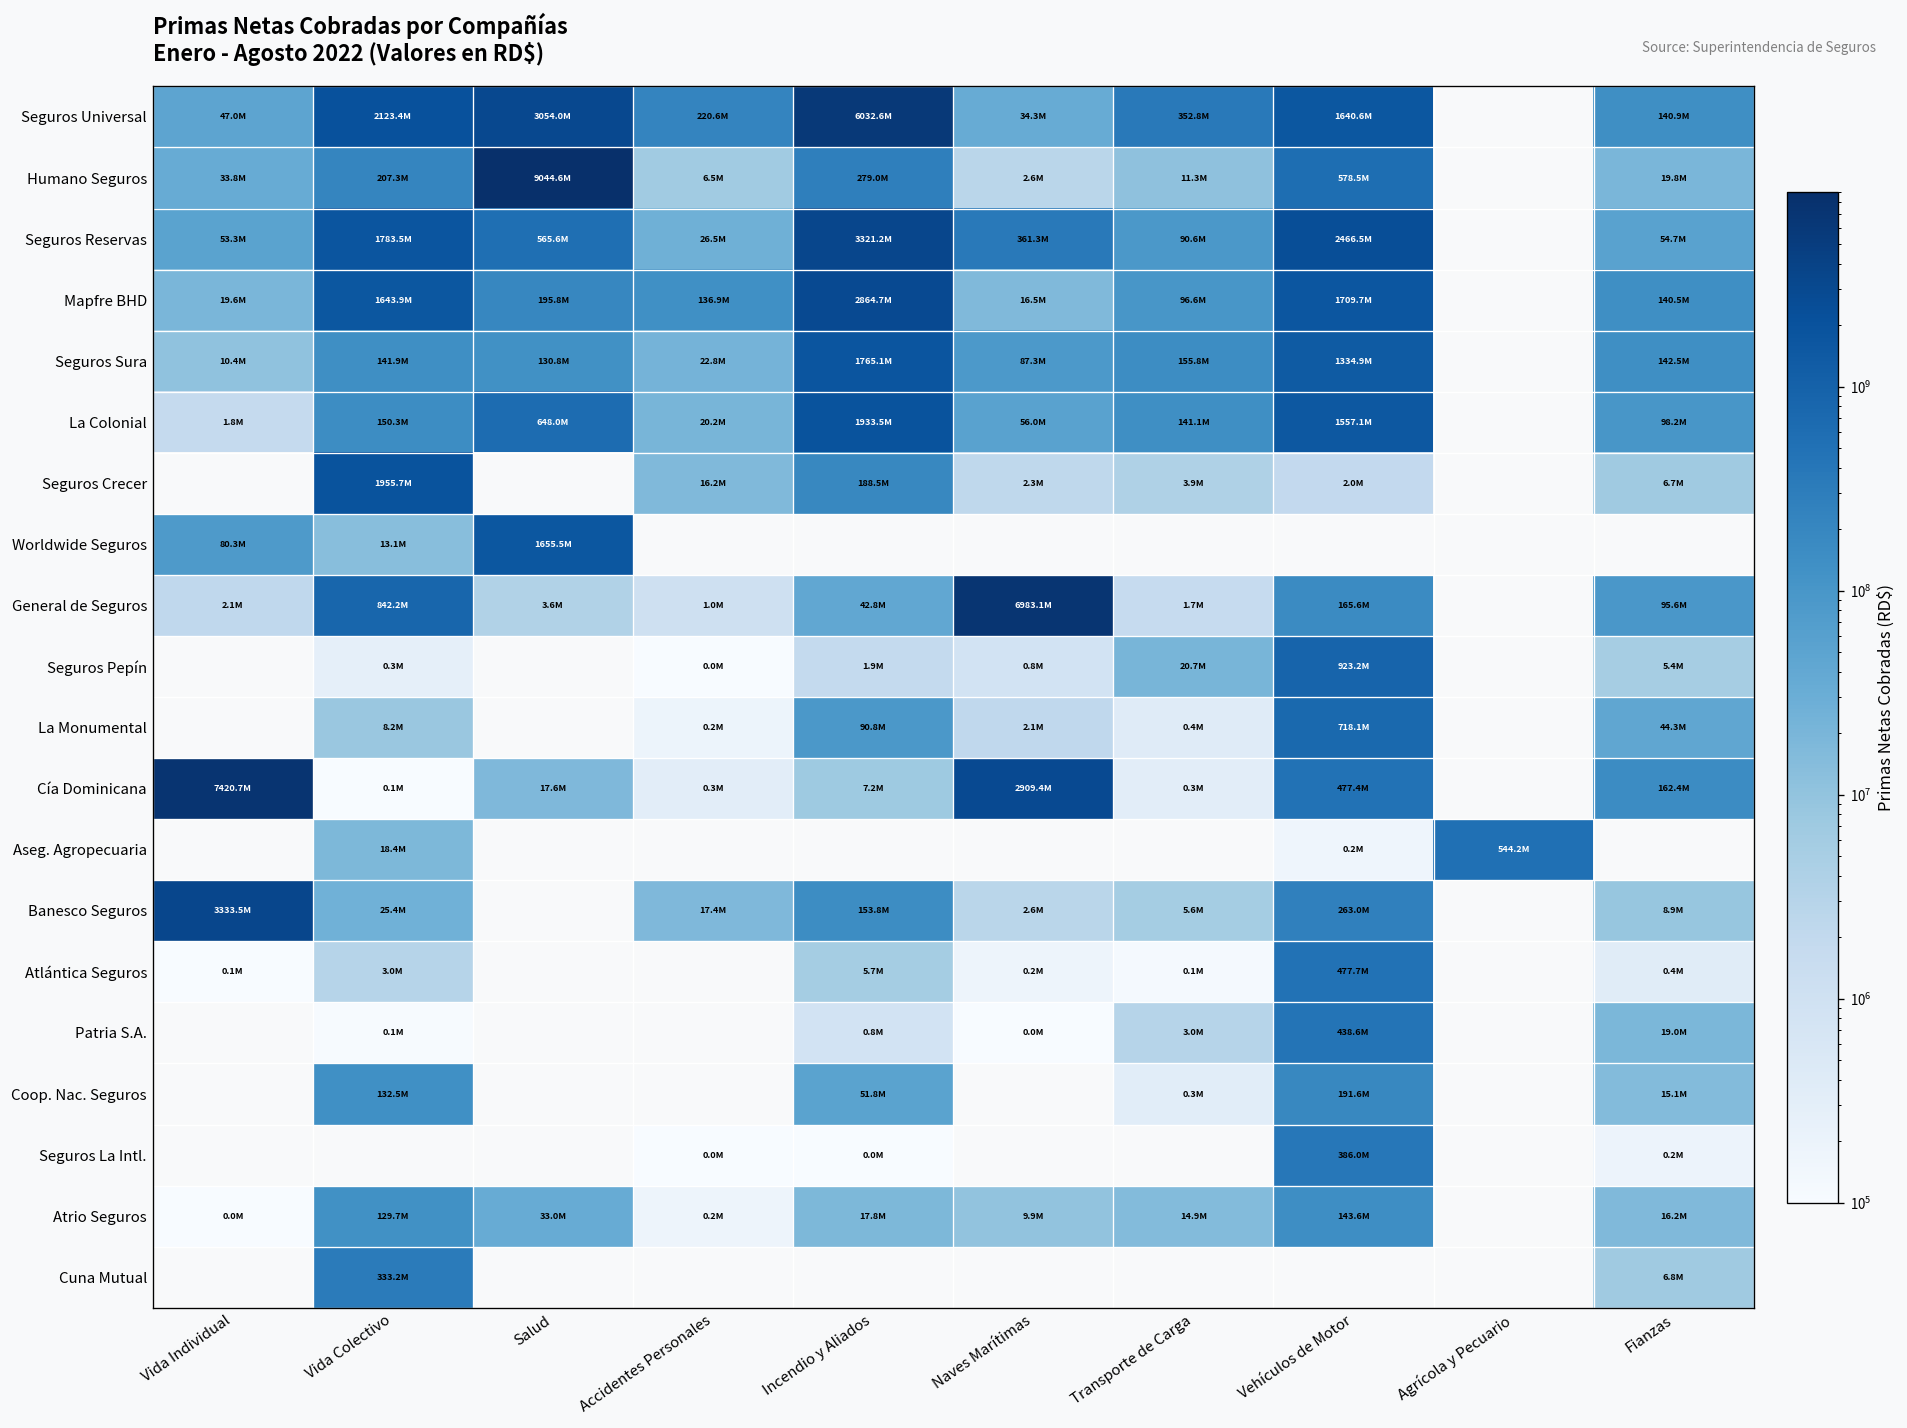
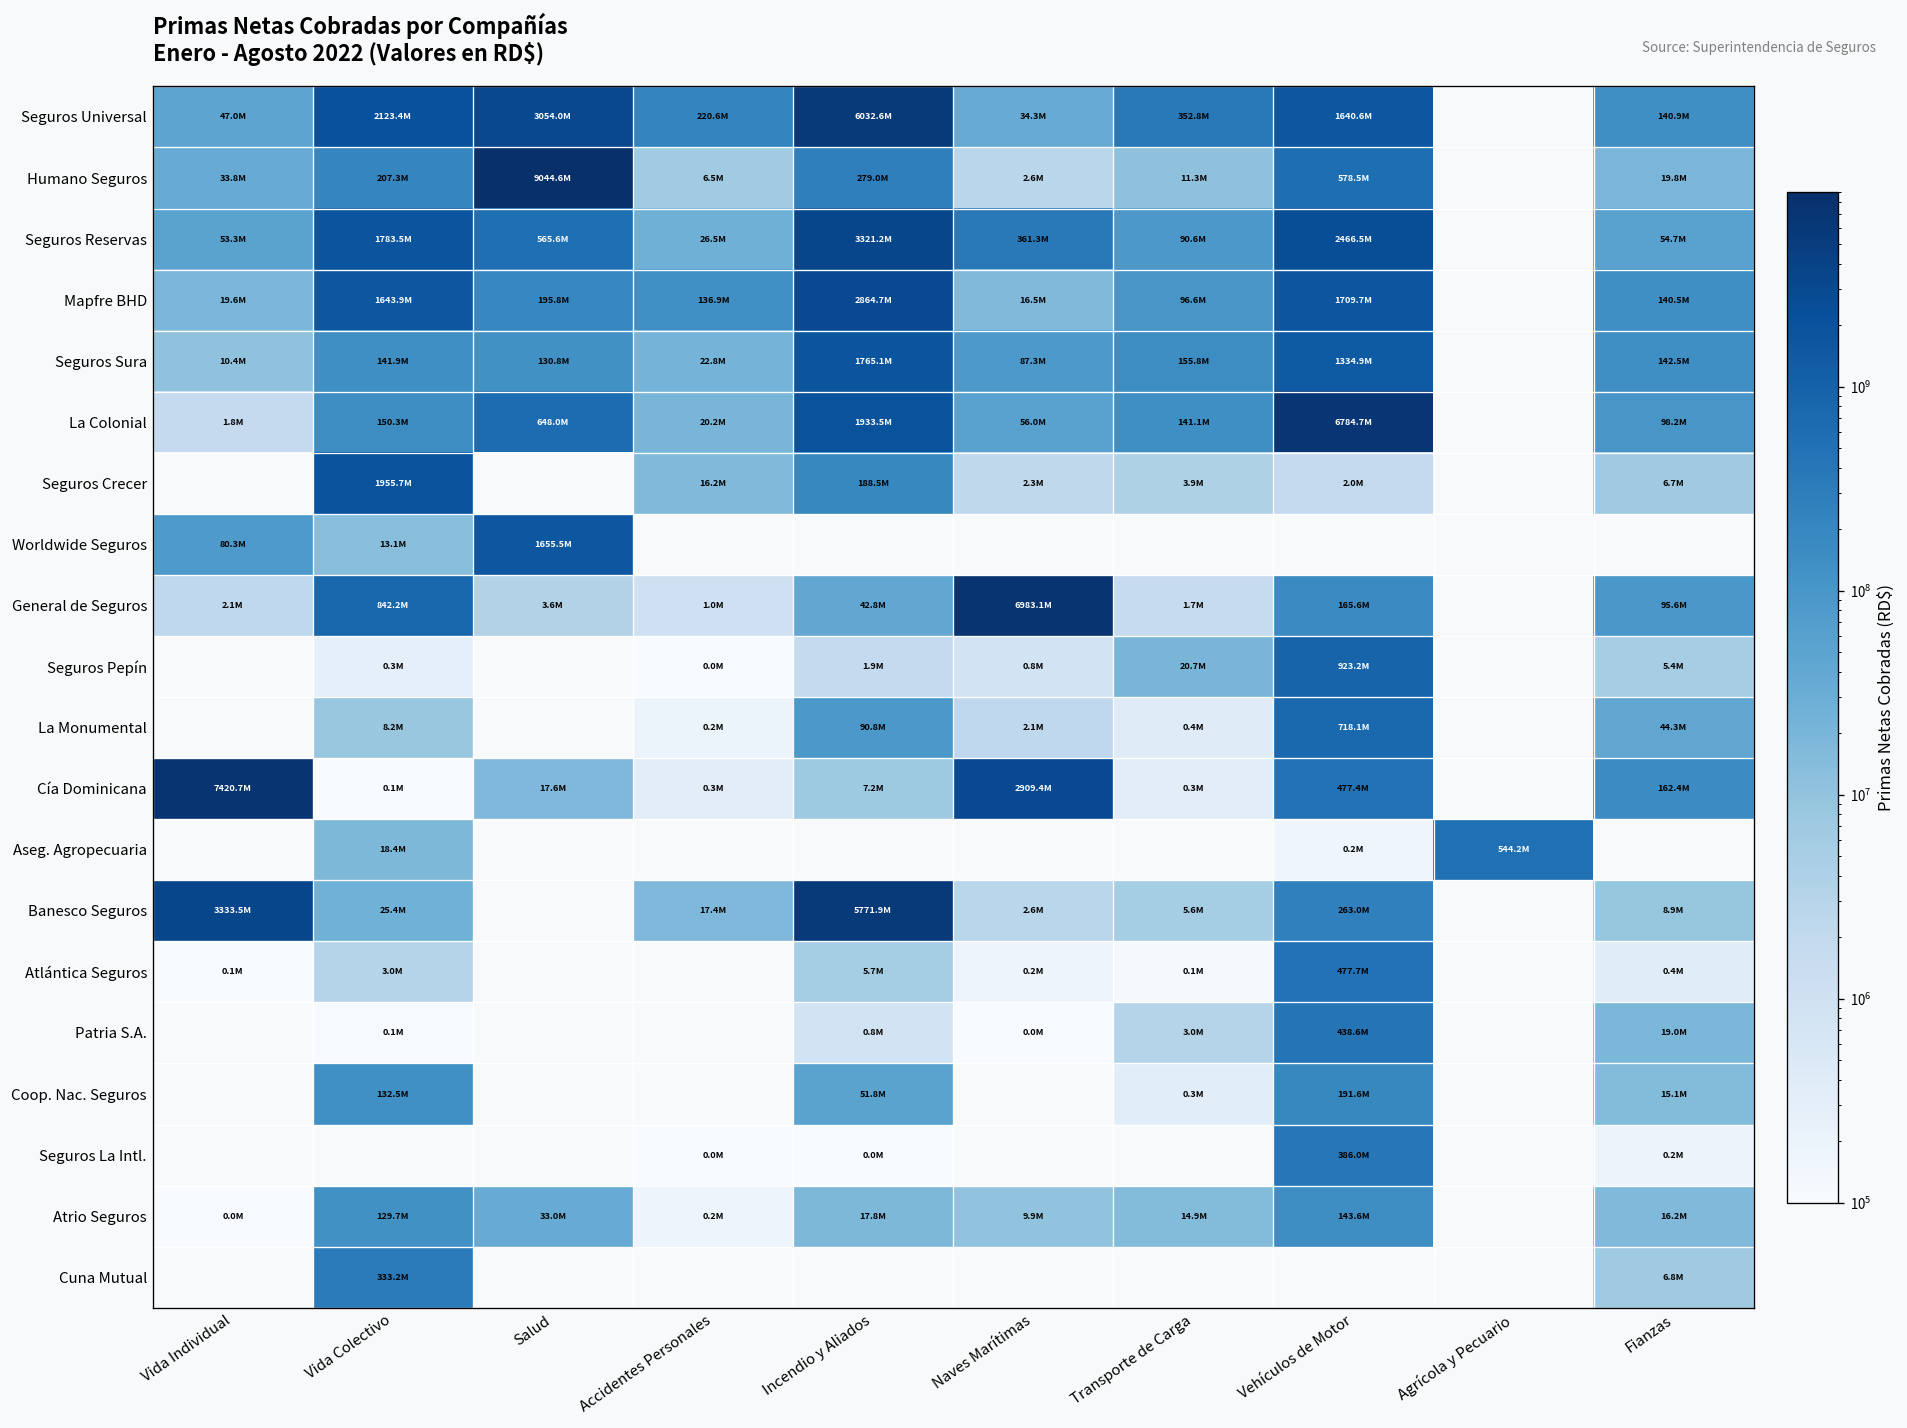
  {
    "Seguros Universal": {
      "Vida Individual": "47.0M",
      "Vida Colectivo": "2123.4M",
      "Salud": "3054.0M",
      "Accidentes Personales": "220.6M",
      "Incendio y Aliados": "6032.6M",
      "Naves Marítimas": "34.3M",
      "Transporte de Carga": "352.8M",
      "Vehículos de Motor": "1640.6M",
      "Fianzas": "140.9M"
    },
    "Humano Seguros": {
      "Vida Individual": "33.8M",
      "Vida Colectivo": "207.3M",
      "Salud": "9044.6M",
      "Accidentes Personales": "6.5M",
      "Incendio y Aliados": "279.0M",
      "Naves Marítimas": "2.6M",
      "Transporte de Carga": "11.3M",
      "Vehículos de Motor": "578.5M",
      "Fianzas": "19.8M"
    },
    "Seguros Reservas": {
      "Vida Individual": "53.3M",
      "Vida Colectivo": "1783.5M",
      "Salud": "565.6M",
      "Accidentes Personales": "26.5M",
      "Incendio y Aliados": "3321.2M",
      "Naves Marítimas": "361.3M",
      "Transporte de Carga": "90.6M",
      "Vehículos de Motor": "2466.5M",
      "Fianzas": "54.7M"
    },
    "Mapfre BHD": {
      "Vida Individual": "19.6M",
      "Vida Colectivo": "1643.9M",
      "Salud": "195.8M",
      "Accidentes Personales": "136.9M",
      "Incendio y Aliados": "2864.7M",
      "Naves Marítimas": "16.5M",
      "Transporte de Carga": "96.6M",
      "Vehículos de Motor": "1709.7M",
      "Fianzas": "140.5M"
    },
    "Seguros Sura": {
      "Vida Individual": "10.4M",
      "Vida Colectivo": "141.9M",
      "Salud": "130.8M",
      "Accidentes Personales": "22.8M",
      "Incendio y Aliados": "1765.1M",
      "Naves Marítimas": "87.3M",
      "Transporte de Carga": "155.8M",
      "Vehículos de Motor": "1334.9M",
      "Fianzas": "142.5M"
    },
    "La Colonial": {
      "Vida Individual": "1.8M",
      "Vida Colectivo": "150.3M",
      "Salud": "648.0M",
      "Accidentes Personales": "20.2M",
      "Incendio y Aliados": "1933.5M",
      "Naves Marítimas": "56.0M",
      "Transporte de Carga": "141.1M",
-     "Vehículos de Motor": "1557.1M",
+     "Vehículos de Motor": "6784.7M",
      "Fianzas": "98.2M"
    },
    "Seguros Crecer": {
      "Vida Colectivo": "1955.7M",
      "Accidentes Personales": "16.2M",
      "Incendio y Aliados": "188.5M",
      "Naves Marítimas": "2.3M",
      "Transporte de Carga": "3.9M",
      "Vehículos de Motor": "2.0M",
      "Fianzas": "6.7M"
    },
    "Worldwide Seguros": {
      "Vida Individual": "80.3M",
      "Vida Colectivo": "13.1M",
      "Salud": "1655.5M"
    },
    "General de Seguros": {
      "Vida Individual": "2.1M",
      "Vida Colectivo": "842.2M",
      "Salud": "3.6M",
      "Accidentes Personales": "1.0M",
      "Incendio y Aliados": "42.8M",
      "Naves Marítimas": "6983.1M",
      "Transporte de Carga": "1.7M",
      "Vehículos de Motor": "165.6M",
      "Fianzas": "95.6M"
    },
    "Seguros Pepín": {
      "Vida Colectivo": "0.3M",
      "Accidentes Personales": "0.0M",
      "Incendio y Aliados": "1.9M",
      "Naves Marítimas": "0.8M",
      "Transporte de Carga": "20.7M",
      "Vehículos de Motor": "923.2M",
      "Fianzas": "5.4M"
    },
    "La Monumental": {
      "Vida Colectivo": "8.2M",
      "Accidentes Personales": "0.2M",
      "Incendio y Aliados": "90.8M",
      "Naves Marítimas": "2.1M",
      "Transporte de Carga": "0.4M",
      "Vehículos de Motor": "718.1M",
      "Fianzas": "44.3M"
    },
    "Cía Dominicana": {
      "Vida Individual": "7420.7M",
      "Vida Colectivo": "0.1M",
      "Salud": "17.6M",
      "Accidentes Personales": "0.3M",
      "Incendio y Aliados": "7.2M",
      "Naves Marítimas": "2909.4M",
      "Transporte de Carga": "0.3M",
      "Vehículos de Motor": "477.4M",
      "Fianzas": "162.4M"
    },
    "Aseg. Agropecuaria": {
      "Vida Colectivo": "18.4M",
      "Vehículos de Motor": "0.2M",
      "Agrícola y Pecuario": "544.2M"
    },
    "Banesco Seguros": {
      "Vida Individual": "3333.5M",
      "Vida Colectivo": "25.4M",
      "Accidentes Personales": "17.4M",
-     "Incendio y Aliados": "153.8M",
+     "Incendio y Aliados": "5771.9M",
      "Naves Marítimas": "2.6M",
      "Transporte de Carga": "5.6M",
      "Vehículos de Motor": "263.0M",
      "Fianzas": "8.9M"
    },
    "Atlántica Seguros": {
      "Vida Individual": "0.1M",
      "Vida Colectivo": "3.0M",
      "Incendio y Aliados": "5.7M",
      "Naves Marítimas": "0.2M",
      "Transporte de Carga": "0.1M",
      "Vehículos de Motor": "477.7M",
      "Fianzas": "0.4M"
    },
    "Patria S.A.": {
      "Vida Colectivo": "0.1M",
      "Incendio y Aliados": "0.8M",
      "Naves Marítimas": "0.0M",
      "Transporte de Carga": "3.0M",
      "Vehículos de Motor": "438.6M",
      "Fianzas": "19.0M"
    },
    "Coop. Nac. Seguros": {
      "Vida Colectivo": "132.5M",
      "Incendio y Aliados": "51.8M",
      "Transporte de Carga": "0.3M",
      "Vehículos de Motor": "191.6M",
      "Fianzas": "15.1M"
    },
    "Seguros La Intl.": {
      "Accidentes Personales": "0.0M",
      "Incendio y Aliados": "0.0M",
      "Vehículos de Motor": "386.0M",
      "Fianzas": "0.2M"
    },
    "Atrio Seguros": {
      "Vida Individual": "0.0M",
      "Vida Colectivo": "129.7M",
      "Salud": "33.0M",
      "Accidentes Personales": "0.2M",
      "Incendio y Aliados": "17.8M",
      "Naves Marítimas": "9.9M",
      "Transporte de Carga": "14.9M",
      "Vehículos de Motor": "143.6M",
      "Fianzas": "16.2M"
    },
    "Cuna Mutual": {
      "Vida Colectivo": "333.2M",
      "Fianzas": "6.8M"
    }
  }
